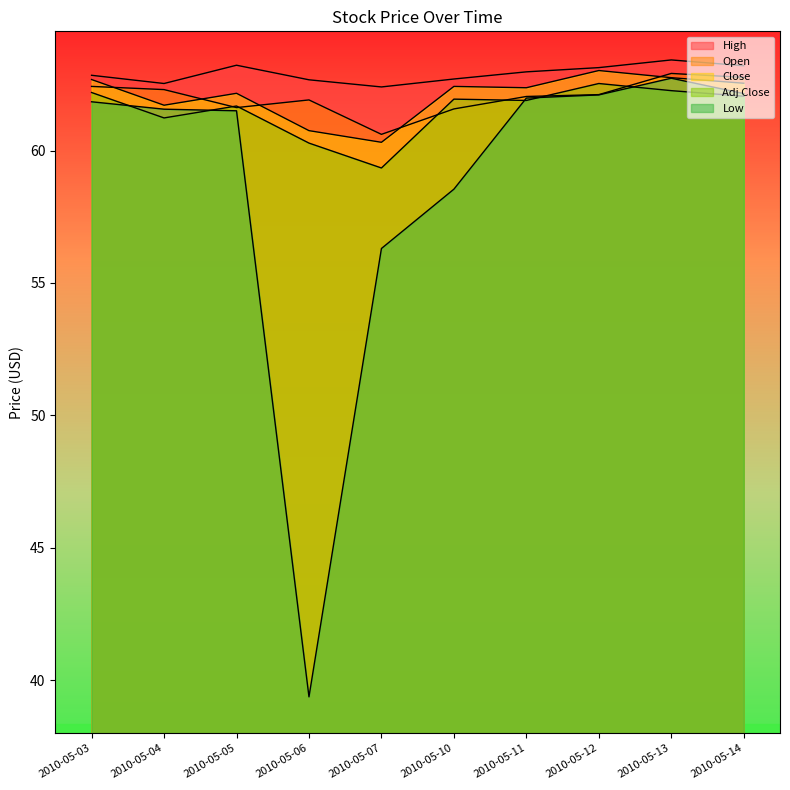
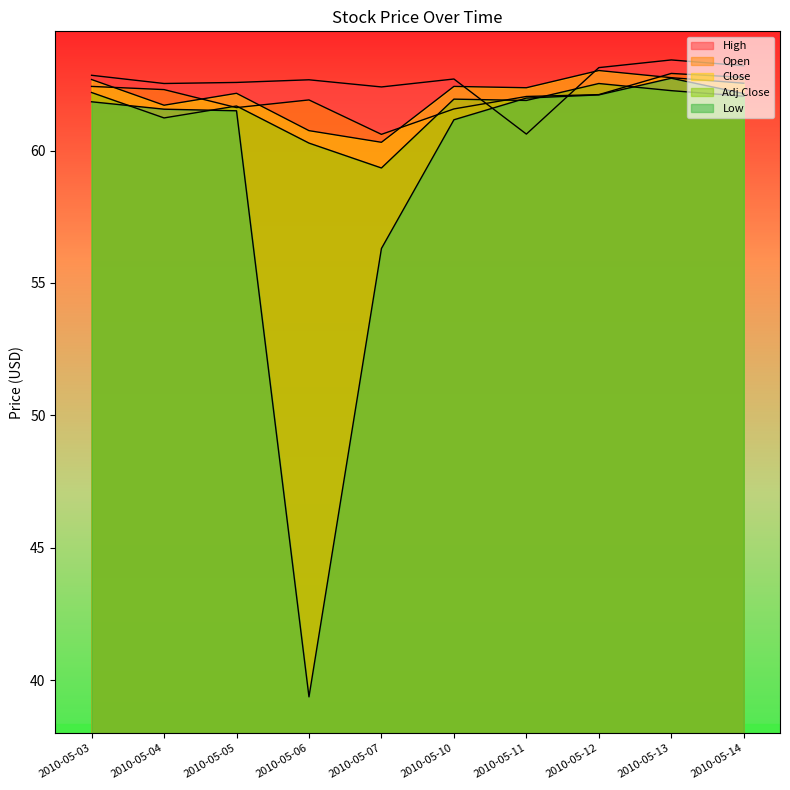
  {
    "High": {
      "2010-05-03": 62.8,
      "2010-05-04": 62.5,
-     "2010-05-05": 63.2,
+     "2010-05-05": 62.6,
      "2010-05-06": 62.7,
      "2010-05-07": 62.4,
      "2010-05-10": 62.7,
-     "2010-05-11": 63.0,
+     "2010-05-11": 60.6,
      "2010-05-12": 63.1,
      "2010-05-13": 63.4
    },
    "Adj Close": {
      "2010-05-03": 62.2,
      "2010-05-04": 61.2,
      "2010-05-06": 60.3,
      "2010-05-07": 59.3,
      "2010-05-10": 61.9,
      "2010-05-12": 62.5,
      "2010-05-13": 62.3
    },
    "Low": {
      "2010-05-03": 61.8,
      "2010-05-04": 61.6,
      "2010-05-05": 61.5,
      "2010-05-06": 39.4,
      "2010-05-07": 56.3,
-     "2010-05-10": 58.5
+     "2010-05-10": 61.2
    }
  }
